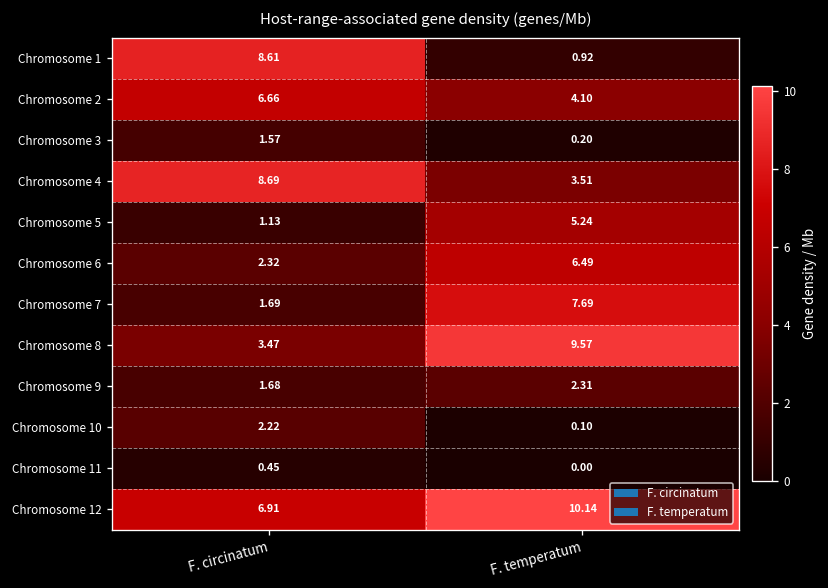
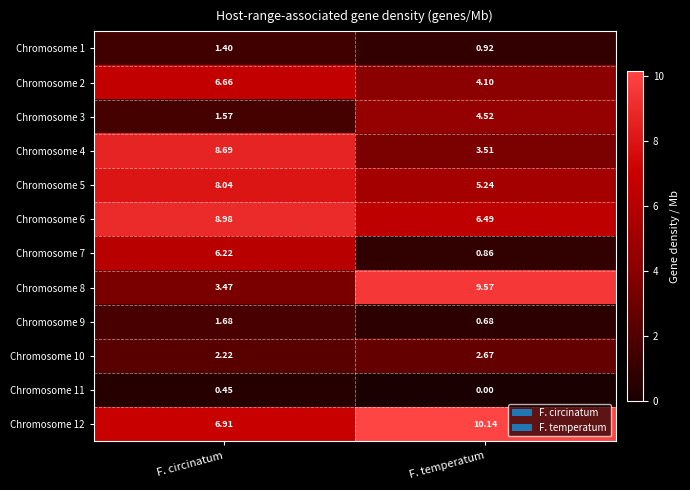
  {
    "Chromosome 1": {
-     "F. circinatum": 8.61,
+     "F. circinatum": 1.40,
      "F. temperatum": 0.92
    },
    "Chromosome 2": {
      "F. circinatum": 6.66,
      "F. temperatum": 4.10
    },
    "Chromosome 3": {
      "F. circinatum": 1.57,
-     "F. temperatum": 0.20
+     "F. temperatum": 4.52
    },
    "Chromosome 4": {
      "F. circinatum": 8.69,
      "F. temperatum": 3.51
    },
    "Chromosome 5": {
-     "F. circinatum": 1.13,
+     "F. circinatum": 8.04,
      "F. temperatum": 5.24
    },
    "Chromosome 6": {
-     "F. circinatum": 2.32,
+     "F. circinatum": 8.98,
      "F. temperatum": 6.49
    },
    "Chromosome 7": {
-     "F. circinatum": 1.69,
-     "F. temperatum": 7.69
+     "F. circinatum": 6.22,
+     "F. temperatum": 0.86
    },
    "Chromosome 8": {
      "F. circinatum": 3.47,
      "F. temperatum": 9.57
    },
    "Chromosome 9": {
      "F. circinatum": 1.68,
-     "F. temperatum": 2.31
+     "F. temperatum": 0.68
    },
    "Chromosome 10": {
      "F. circinatum": 2.22,
-     "F. temperatum": 0.10
+     "F. temperatum": 2.67
    },
    "Chromosome 11": {
      "F. circinatum": 0.45,
      "F. temperatum": 0.00
    },
    "Chromosome 12": {
      "F. circinatum": 6.91,
      "F. temperatum": 10.14
    }
  }
